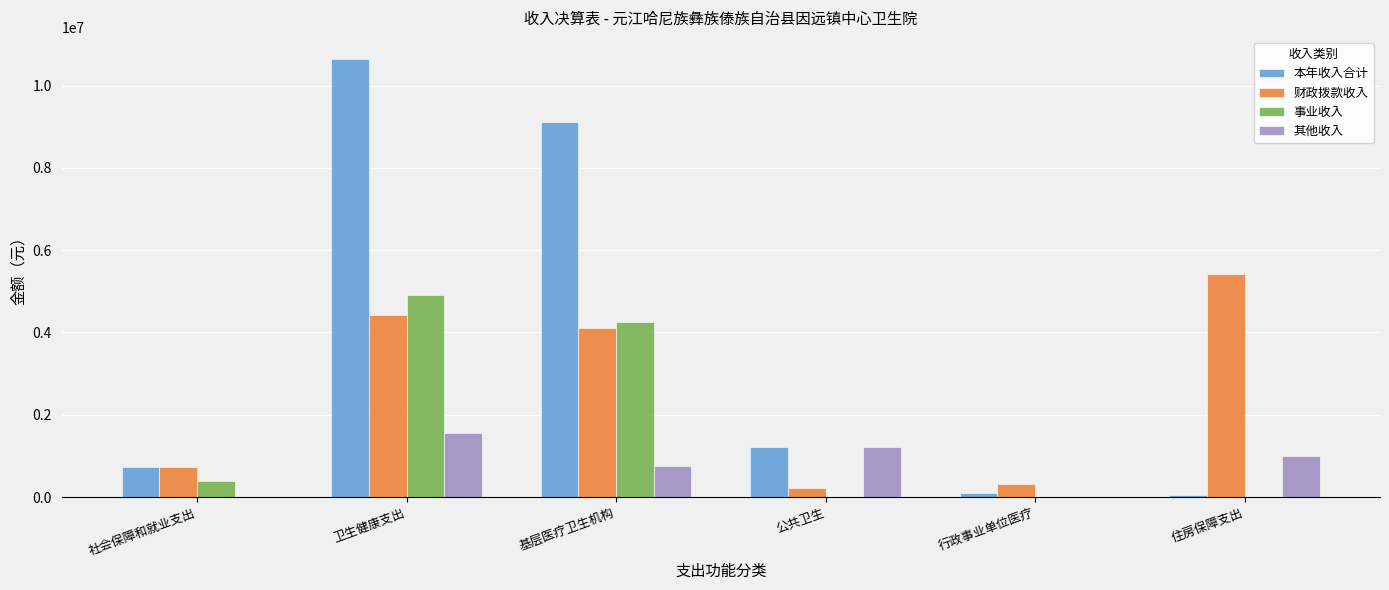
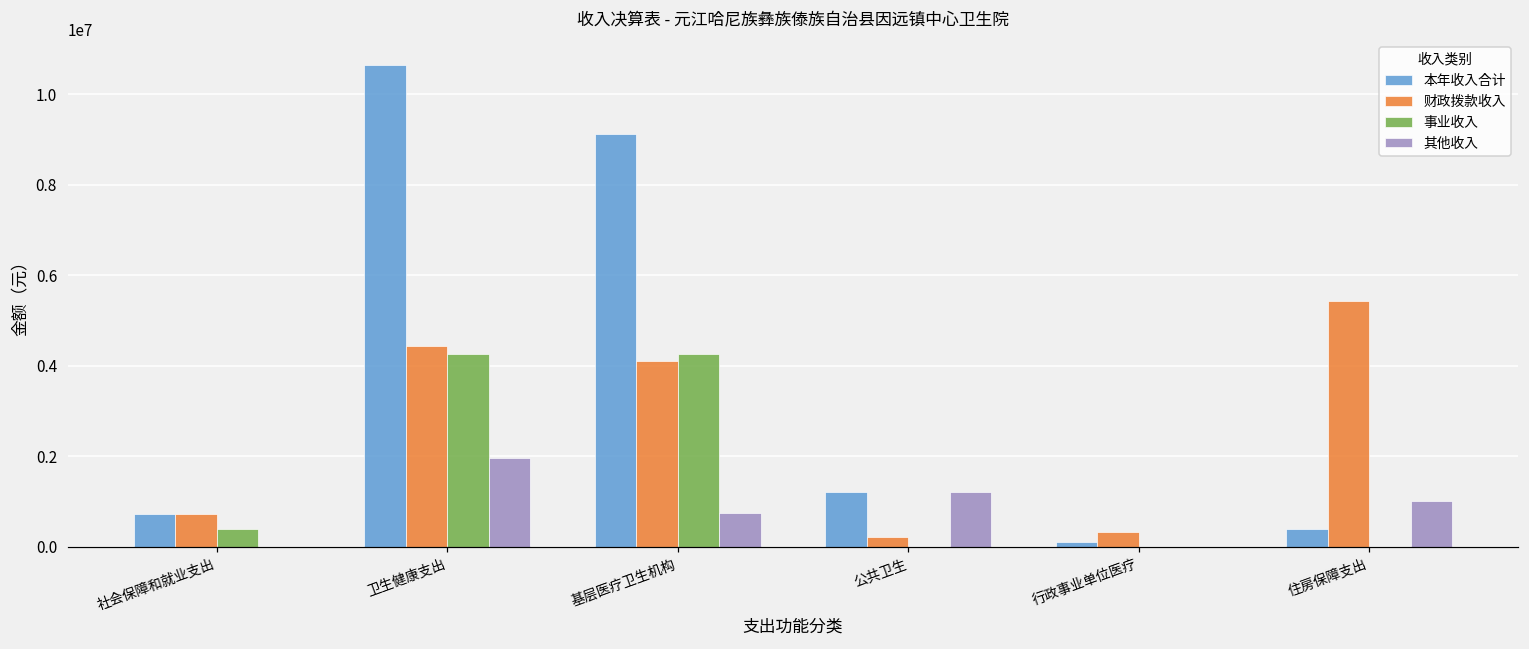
  {
    "本年收入合计": {
      "社会保障和就业支出": 700000,
      "卫生健康支出": 10600000,
      "基层医疗卫生机构": 9100000,
      "公共卫生": 1200000,
      "行政事业单位医疗": 100000,
-     "住房保障支出": 0
+     "住房保障支出": 400000
    },
    "财政拨款收入": {
      "社会保障和就业支出": 700000,
      "卫生健康支出": 4400000,
      "基层医疗卫生机构": 4100000,
      "公共卫生": 200000,
      "行政事业单位医疗": 300000,
      "住房保障支出": 5400000
    },
    "事业收入": {
      "社会保障和就业支出": 400000,
-     "卫生健康支出": 4900000,
+     "卫生健康支出": 4300000,
      "基层医疗卫生机构": 4300000,
      "公共卫生": 0,
      "行政事业单位医疗": 0,
      "住房保障支出": 0
    },
    "其他收入": {
      "社会保障和就业支出": 0,
-     "卫生健康支出": 1600000,
+     "卫生健康支出": 2000000,
      "基层医疗卫生机构": 700000,
      "公共卫生": 1200000,
      "行政事业单位医疗": 0,
      "住房保障支出": 1000000
    }
  }
